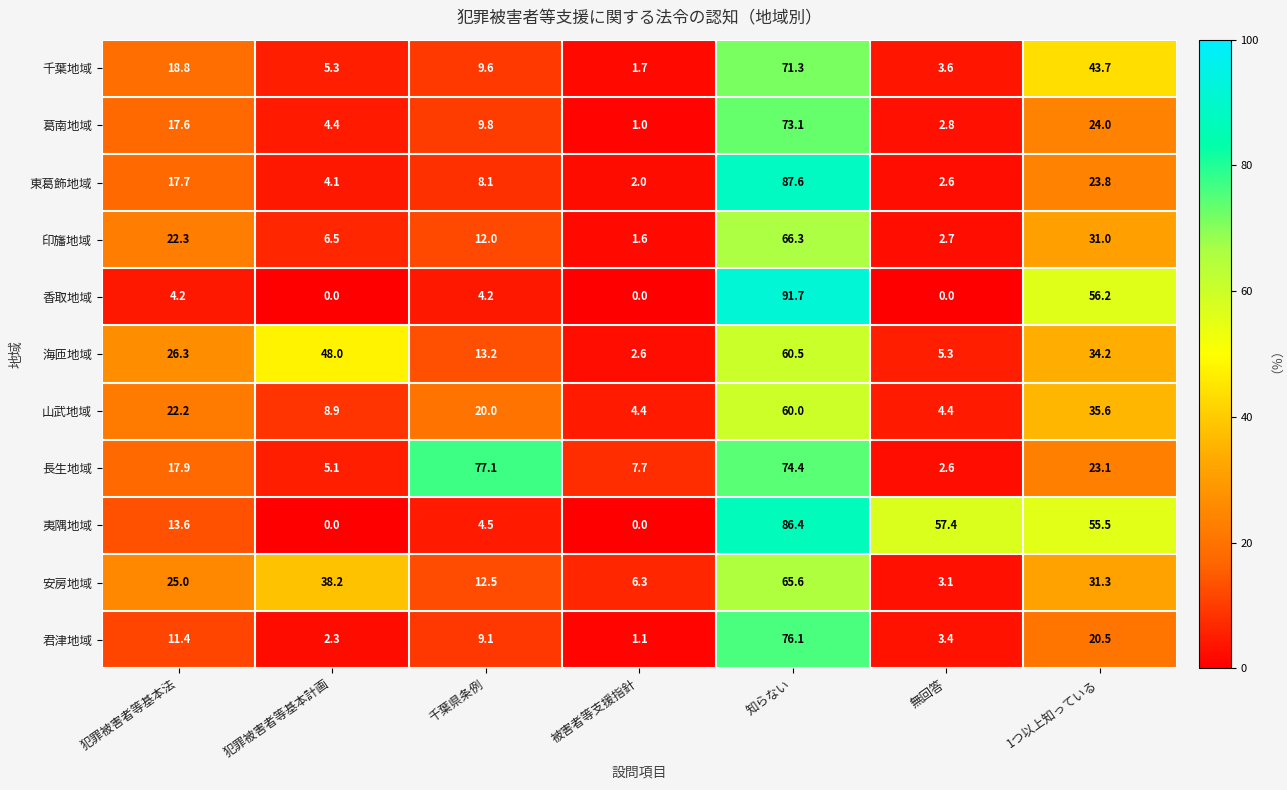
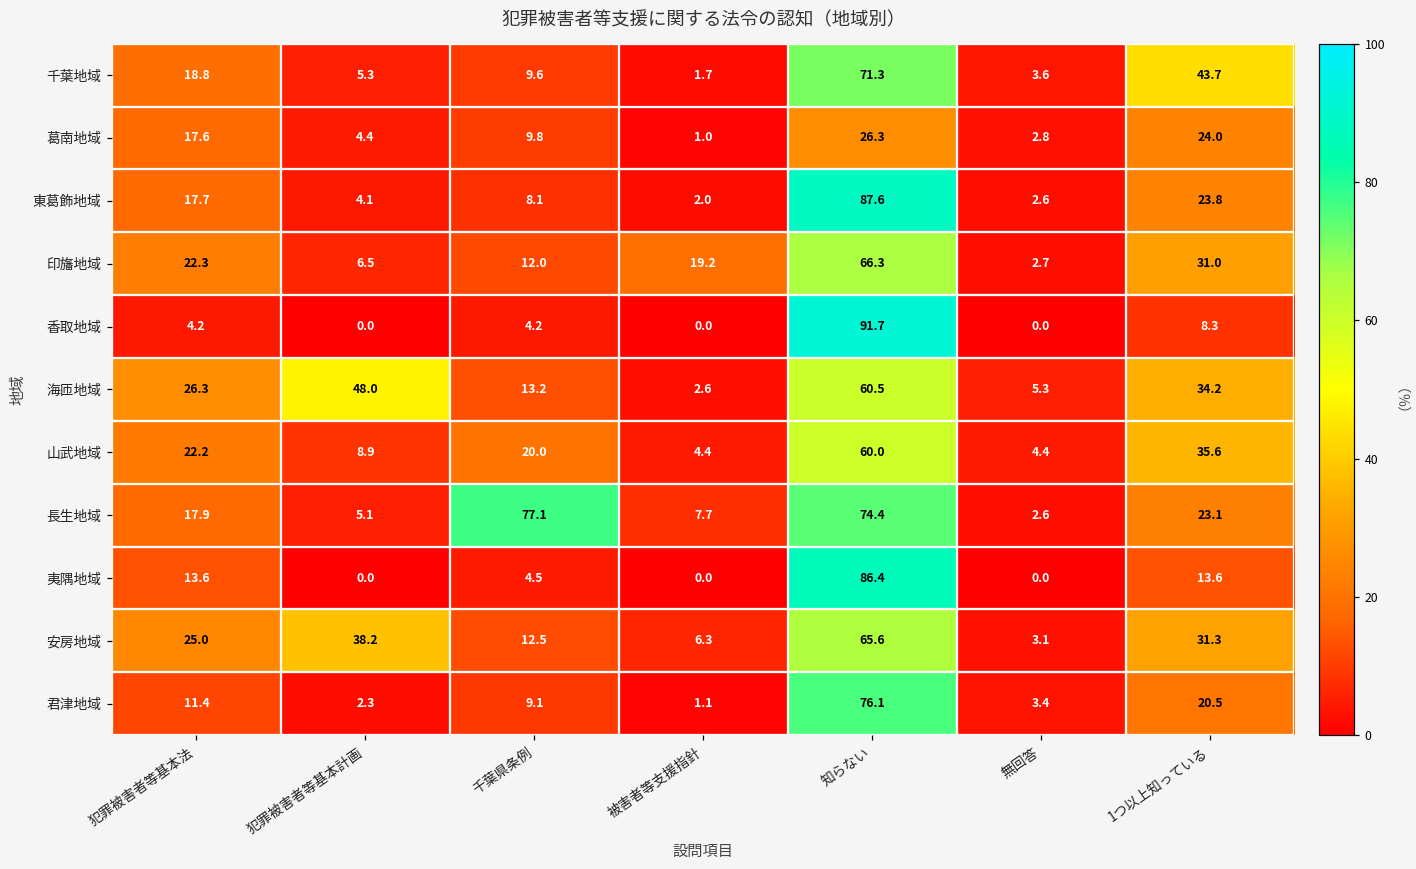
  {
    "千葉地域": {
      "犯罪被害者等基本法": 18.8,
      "犯罪被害者等基本計画": 5.3,
      "千葉県条例": 9.6,
      "被害者等支援指針": 1.7,
      "知らない": 71.3,
      "無回答": 3.6,
      "1つ以上知っている": 43.7
    },
    "葛南地域": {
      "犯罪被害者等基本法": 17.6,
      "犯罪被害者等基本計画": 4.4,
      "千葉県条例": 9.8,
      "被害者等支援指針": 1.0,
-     "知らない": 73.1,
+     "知らない": 26.3,
      "無回答": 2.8,
      "1つ以上知っている": 24.0
    },
    "東葛飾地域": {
      "犯罪被害者等基本法": 17.7,
      "犯罪被害者等基本計画": 4.1,
      "千葉県条例": 8.1,
      "被害者等支援指針": 2.0,
      "知らない": 87.6,
      "無回答": 2.6,
      "1つ以上知っている": 23.8
    },
    "印旛地域": {
      "犯罪被害者等基本法": 22.3,
      "犯罪被害者等基本計画": 6.5,
      "千葉県条例": 12.0,
-     "被害者等支援指針": 1.6,
+     "被害者等支援指針": 19.2,
      "知らない": 66.3,
      "無回答": 2.7,
      "1つ以上知っている": 31.0
    },
    "香取地域": {
      "犯罪被害者等基本法": 4.2,
      "犯罪被害者等基本計画": 0.0,
      "千葉県条例": 4.2,
      "被害者等支援指針": 0.0,
      "知らない": 91.7,
      "無回答": 0.0,
-     "1つ以上知っている": 56.2
+     "1つ以上知っている": 8.3
    },
    "海匝地域": {
      "犯罪被害者等基本法": 26.3,
      "犯罪被害者等基本計画": 48.0,
      "千葉県条例": 13.2,
      "被害者等支援指針": 2.6,
      "知らない": 60.5,
      "無回答": 5.3,
      "1つ以上知っている": 34.2
    },
    "山武地域": {
      "犯罪被害者等基本法": 22.2,
      "犯罪被害者等基本計画": 8.9,
      "千葉県条例": 20.0,
      "被害者等支援指針": 4.4,
      "知らない": 60.0,
      "無回答": 4.4,
      "1つ以上知っている": 35.6
    },
    "長生地域": {
      "犯罪被害者等基本法": 17.9,
      "犯罪被害者等基本計画": 5.1,
      "千葉県条例": 77.1,
      "被害者等支援指針": 7.7,
      "知らない": 74.4,
      "無回答": 2.6,
      "1つ以上知っている": 23.1
    },
    "夷隅地域": {
      "犯罪被害者等基本法": 13.6,
      "犯罪被害者等基本計画": 0.0,
      "千葉県条例": 4.5,
      "被害者等支援指針": 0.0,
      "知らない": 86.4,
-     "無回答": 57.4,
-     "1つ以上知っている": 55.5
+     "無回答": 0.0,
+     "1つ以上知っている": 13.6
    },
    "安房地域": {
      "犯罪被害者等基本法": 25.0,
      "犯罪被害者等基本計画": 38.2,
      "千葉県条例": 12.5,
      "被害者等支援指針": 6.3,
      "知らない": 65.6,
      "無回答": 3.1,
      "1つ以上知っている": 31.3
    },
    "君津地域": {
      "犯罪被害者等基本法": 11.4,
      "犯罪被害者等基本計画": 2.3,
      "千葉県条例": 9.1,
      "被害者等支援指針": 1.1,
      "知らない": 76.1,
      "無回答": 3.4,
      "1つ以上知っている": 20.5
    }
  }
